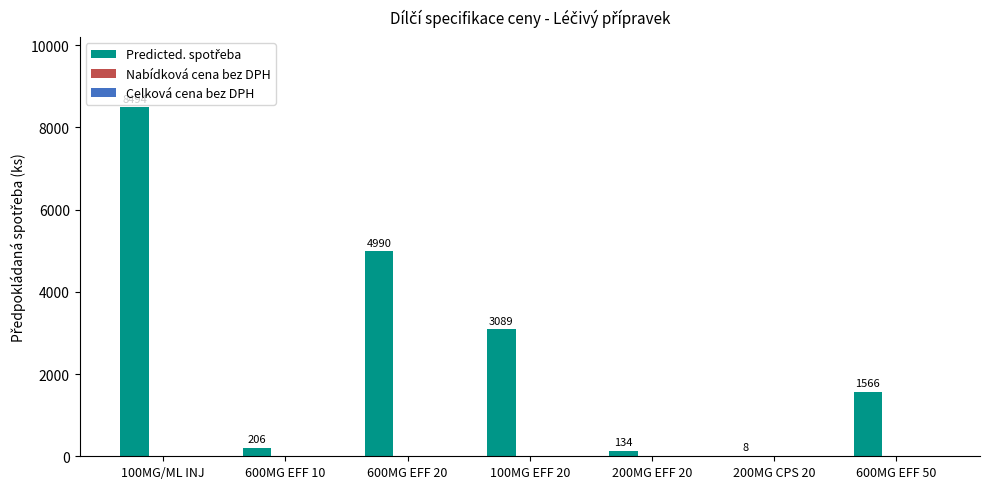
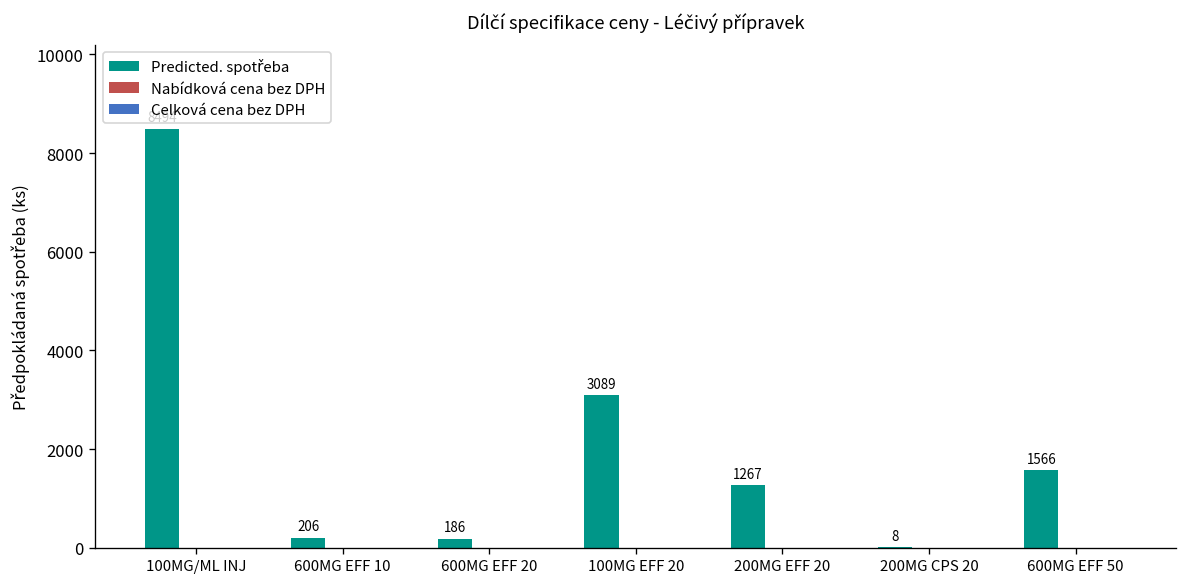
  {
    "Predicted. spotřeba": {
      "600MG EFF 10": 206,
-     "600MG EFF 20": 4990,
+     "600MG EFF 20": 186,
      "100MG EFF 20": 3089,
-     "200MG EFF 20": 134,
+     "200MG EFF 20": 1267,
      "200MG CPS 20": 8,
      "600MG EFF 50": 1566
    },
    "Nabídková cena bez DPH": {
      "100MG/ML INJ": 0,
      "600MG EFF 10": 0,
      "600MG EFF 20": 0,
      "100MG EFF 20": 0,
      "200MG EFF 20": 0,
      "200MG CPS 20": 0,
      "600MG EFF 50": 0
    },
    "Celková cena bez DPH": {
      "100MG/ML INJ": 0,
      "600MG EFF 10": 0,
      "600MG EFF 20": 0,
      "100MG EFF 20": 0,
      "200MG EFF 20": 0,
      "200MG CPS 20": 0,
      "600MG EFF 50": 0
    }
  }
